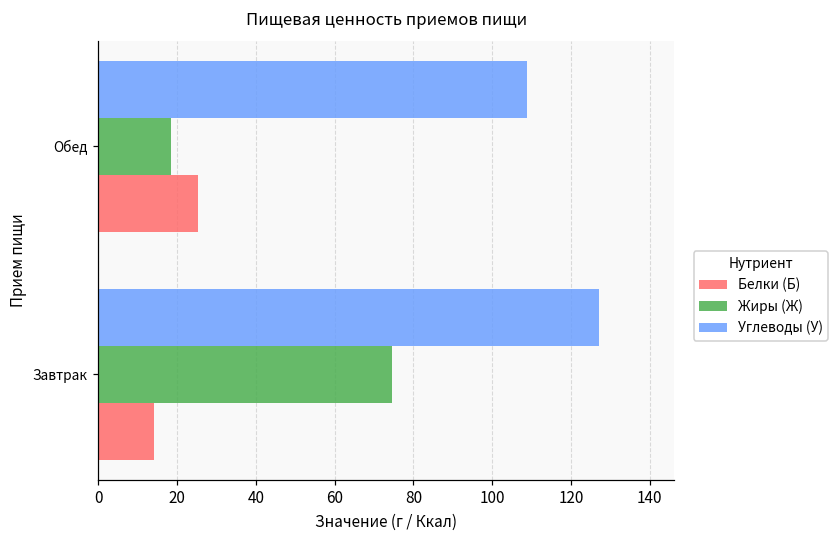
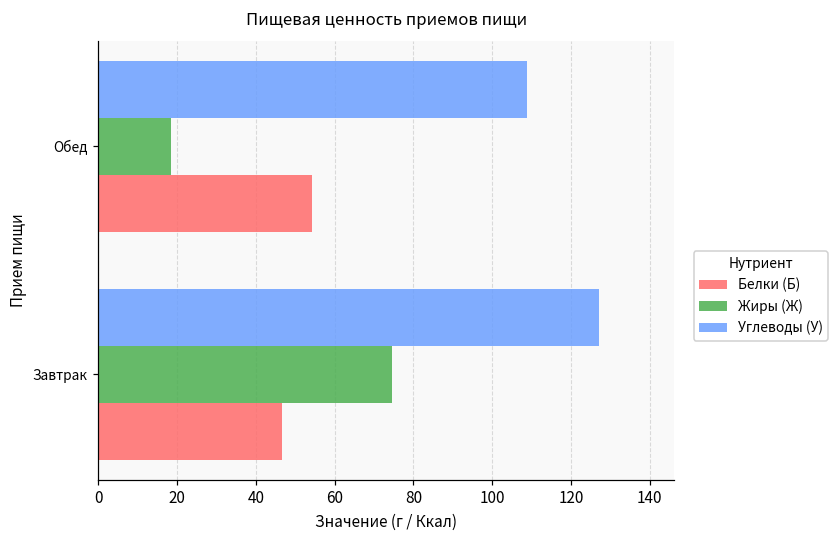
  {
    "Белки (Б)": {
-     "Обед": 25,
-     "Завтрак": 14
+     "Обед": 54,
+     "Завтрак": 47
    },
    "Жиры (Ж)": {
      "Обед": 18,
      "Завтрак": 75
    },
    "Углеводы (У)": {
      "Обед": 109,
      "Завтрак": 127
    }
  }
